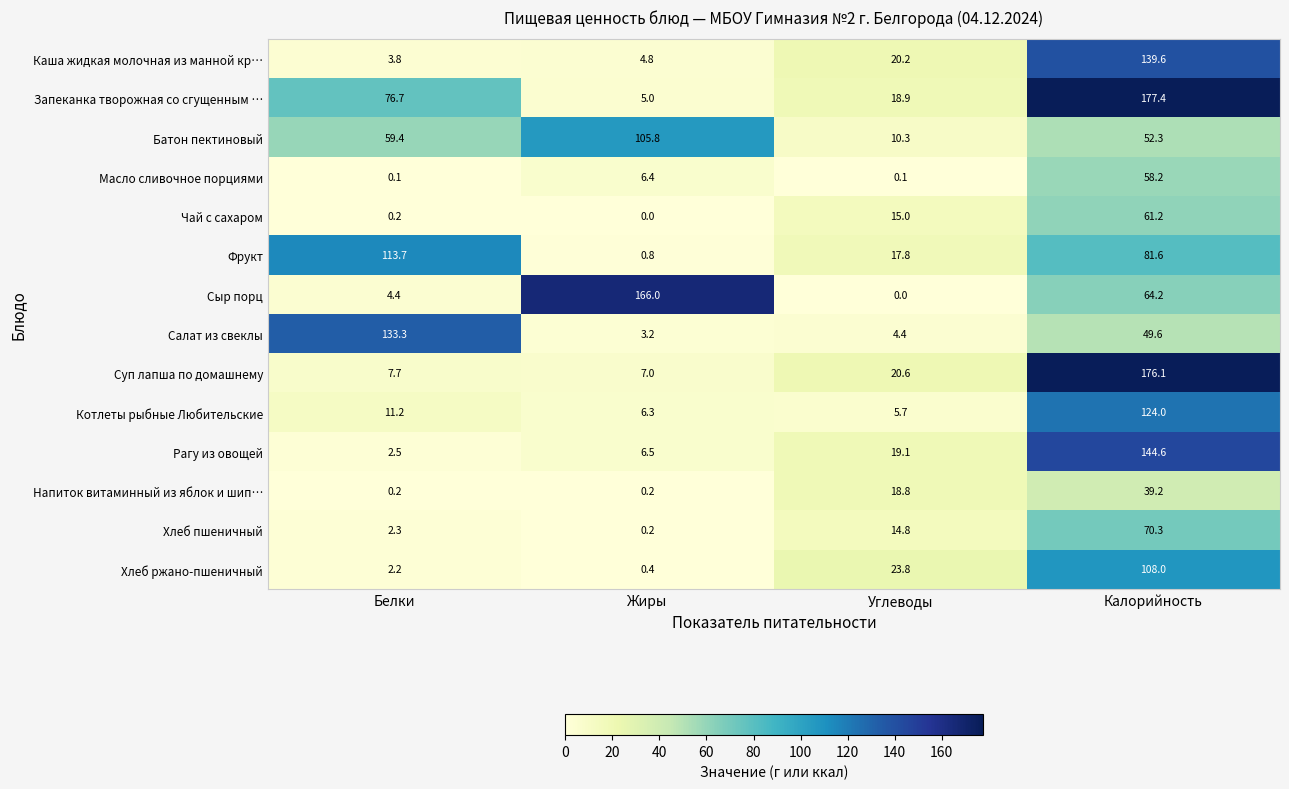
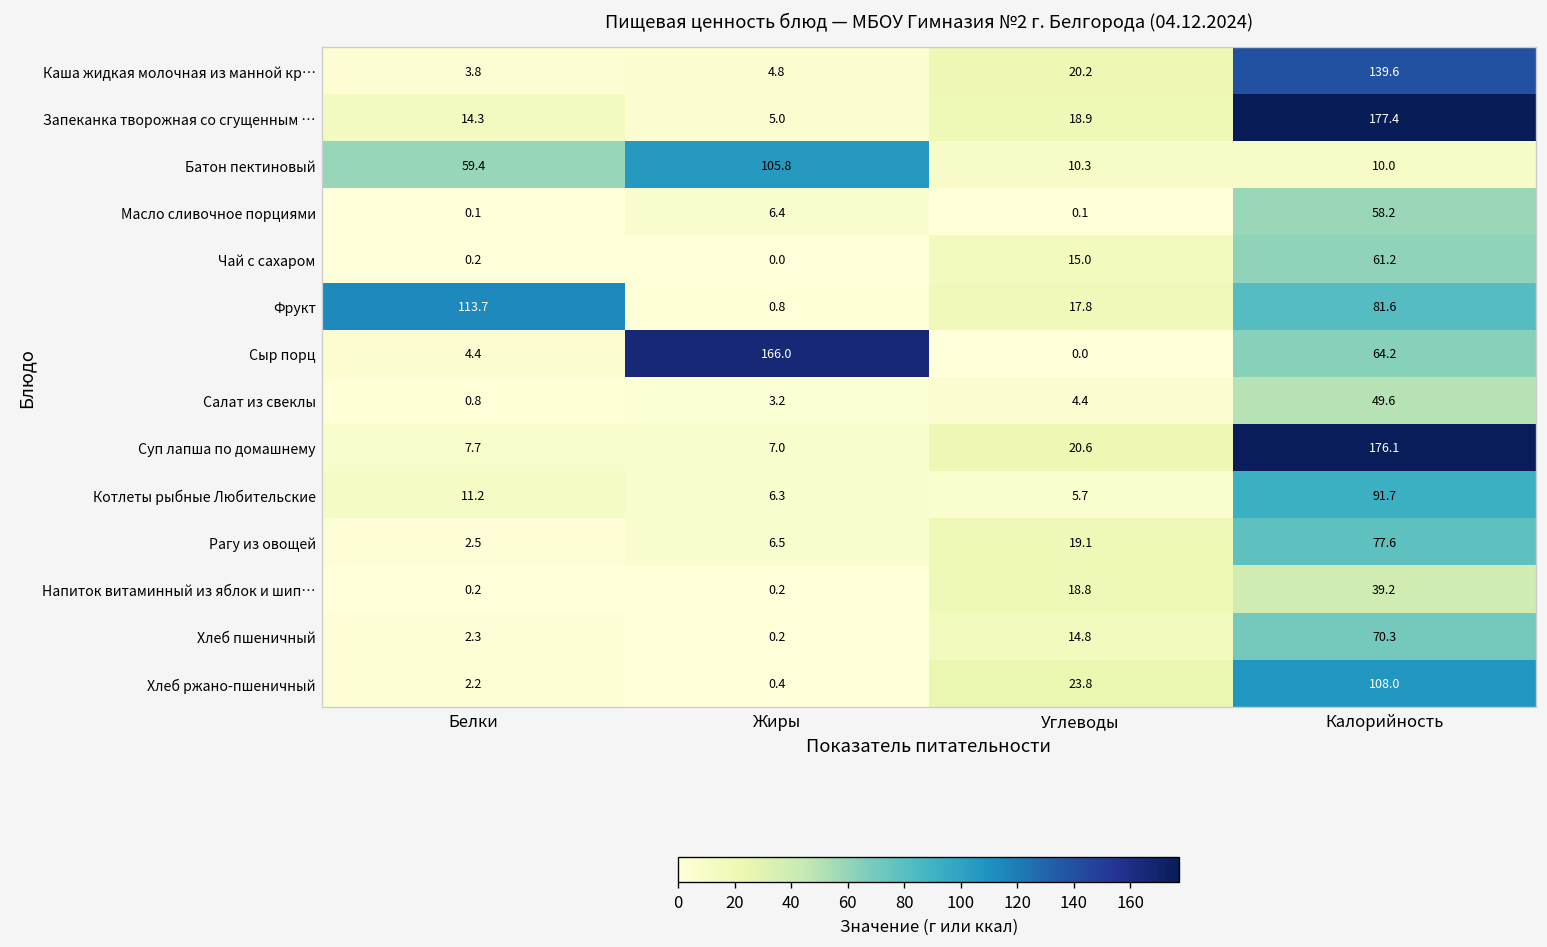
  {
    "Каша жидкая молочная из манной кр…": {
      "Белки": 3.8,
      "Жиры": 4.8,
      "Углеводы": 20.2,
      "Калорийность": 139.6
    },
    "Запеканка творожная со сгущенным …": {
-     "Белки": 76.7,
+     "Белки": 14.3,
      "Жиры": 5.0,
      "Углеводы": 18.9,
      "Калорийность": 177.4
    },
    "Батон пектиновый": {
      "Белки": 59.4,
      "Жиры": 105.8,
      "Углеводы": 10.3,
-     "Калорийность": 52.3
+     "Калорийность": 10.0
    },
    "Масло сливочное порциями": {
      "Белки": 0.1,
      "Жиры": 6.4,
      "Углеводы": 0.1,
      "Калорийность": 58.2
    },
    "Чай с сахаром": {
      "Белки": 0.2,
      "Жиры": 0.0,
      "Углеводы": 15.0,
      "Калорийность": 61.2
    },
    "Фрукт": {
      "Белки": 113.7,
      "Жиры": 0.8,
      "Углеводы": 17.8,
      "Калорийность": 81.6
    },
    "Сыр порц": {
      "Белки": 4.4,
      "Жиры": 166.0,
      "Углеводы": 0.0,
      "Калорийность": 64.2
    },
    "Салат из свеклы": {
-     "Белки": 133.3,
+     "Белки": 0.8,
      "Жиры": 3.2,
      "Углеводы": 4.4,
      "Калорийность": 49.6
    },
    "Суп лапша по домашнему": {
      "Белки": 7.7,
      "Жиры": 7.0,
      "Углеводы": 20.6,
      "Калорийность": 176.1
    },
    "Котлеты рыбные Любительские": {
      "Белки": 11.2,
      "Жиры": 6.3,
      "Углеводы": 5.7,
-     "Калорийность": 124.0
+     "Калорийность": 91.7
    },
    "Рагу из овощей": {
      "Белки": 2.5,
      "Жиры": 6.5,
      "Углеводы": 19.1,
-     "Калорийность": 144.6
+     "Калорийность": 77.6
    },
    "Напиток витаминный из яблок и шип…": {
      "Белки": 0.2,
      "Жиры": 0.2,
      "Углеводы": 18.8,
      "Калорийность": 39.2
    },
    "Хлеб пшеничный": {
      "Белки": 2.3,
      "Жиры": 0.2,
      "Углеводы": 14.8,
      "Калорийность": 70.3
    },
    "Хлеб ржано-пшеничный": {
      "Белки": 2.2,
      "Жиры": 0.4,
      "Углеводы": 23.8,
      "Калорийность": 108.0
    }
  }
